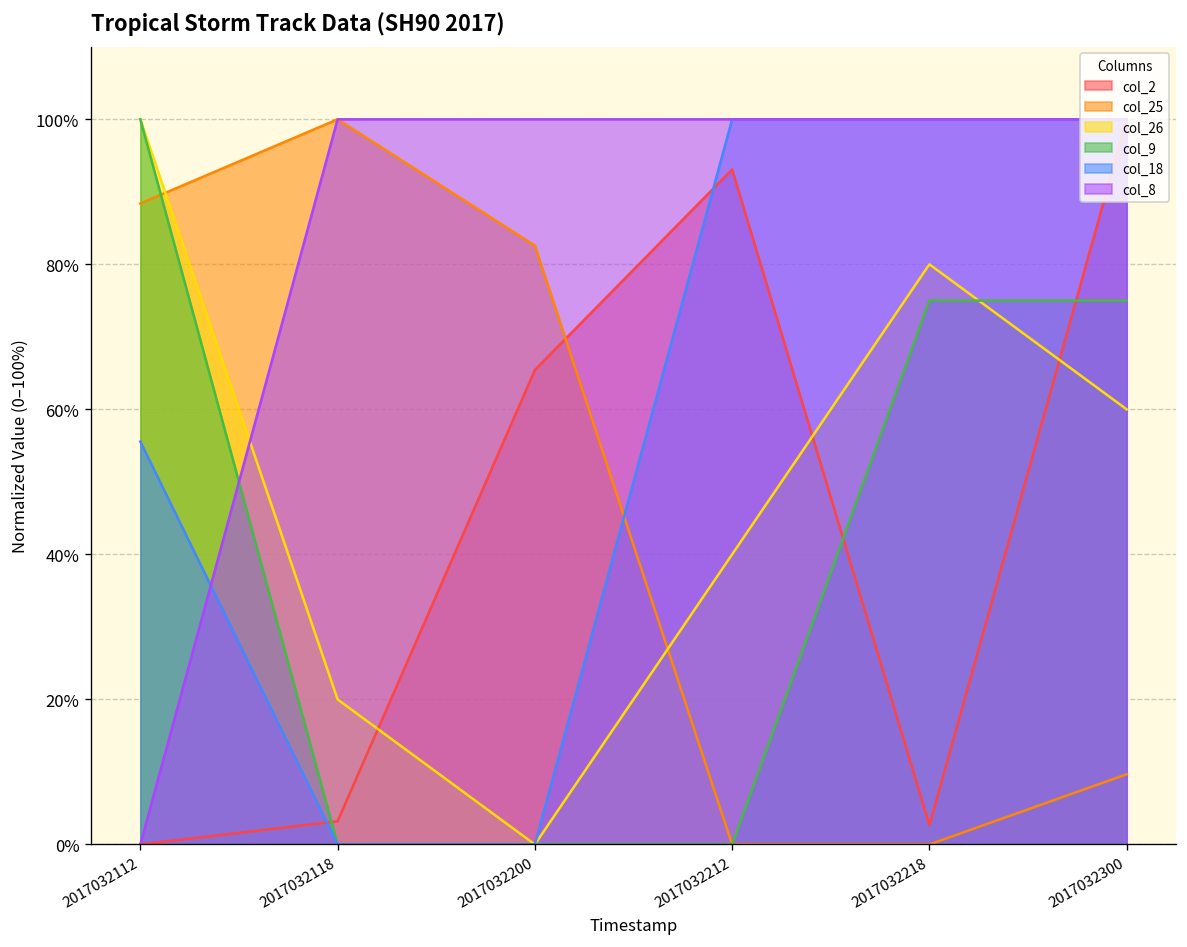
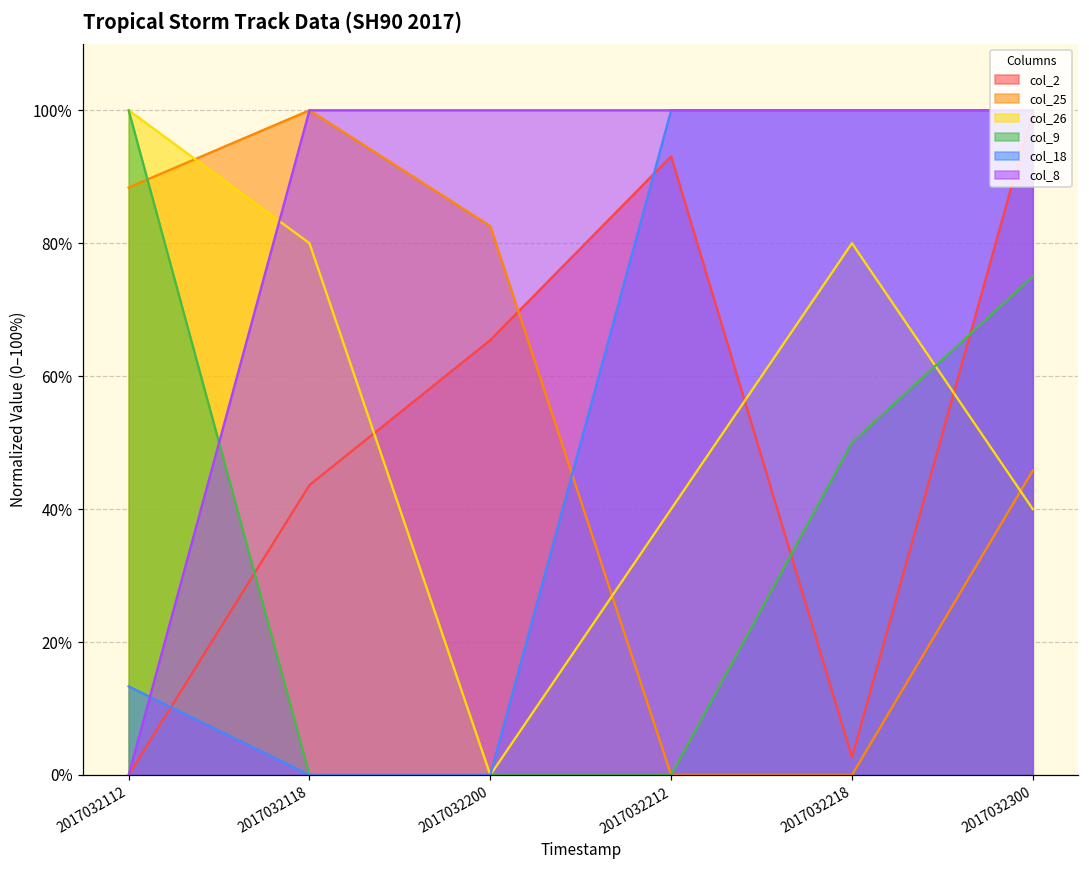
  {
    "col_2": {
-     "2017032118": "3%",
+     "2017032118": "44%",
      "2017032200": "65%",
      "2017032212": "93%",
      "2017032218": "3%"
    },
    "col_25": {
      "2017032112": "88%",
      "2017032200": "83%",
      "2017032218": "0%",
-     "2017032300": "10%"
+     "2017032300": "46%"
    },
    "col_26": {
-     "2017032118": "20%",
+     "2017032118": "80%",
      "2017032212": "40%",
      "2017032218": "80%",
-     "2017032300": "60%"
+     "2017032300": "40%"
    },
    "col_9": {
-     "2017032218": "75%",
+     "2017032218": "50%",
      "2017032300": "75%"
    },
    "col_18": {
-     "2017032112": "56%"
+     "2017032112": "13%"
    },
    "col_8": {
      "2017032200": "100%"
    }
  }
